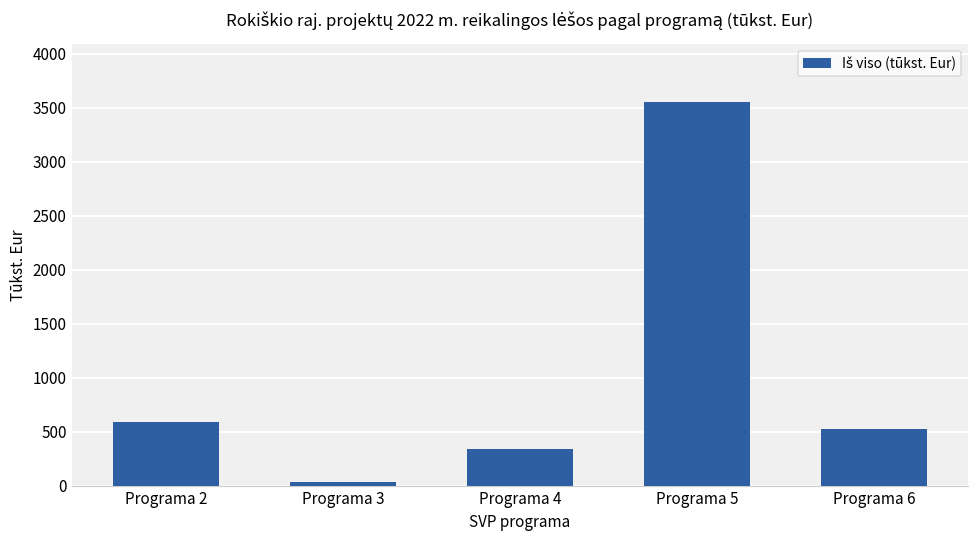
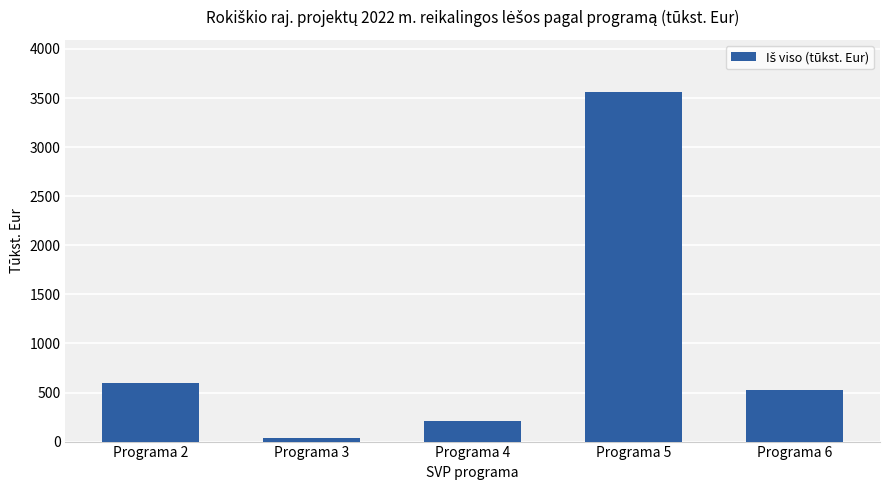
  {
    "Programa 2": 600,
    "Programa 3": 0,
-   "Programa 4": 300,
+   "Programa 4": 200,
    "Programa 5": 3600,
    "Programa 6": 500
  }
